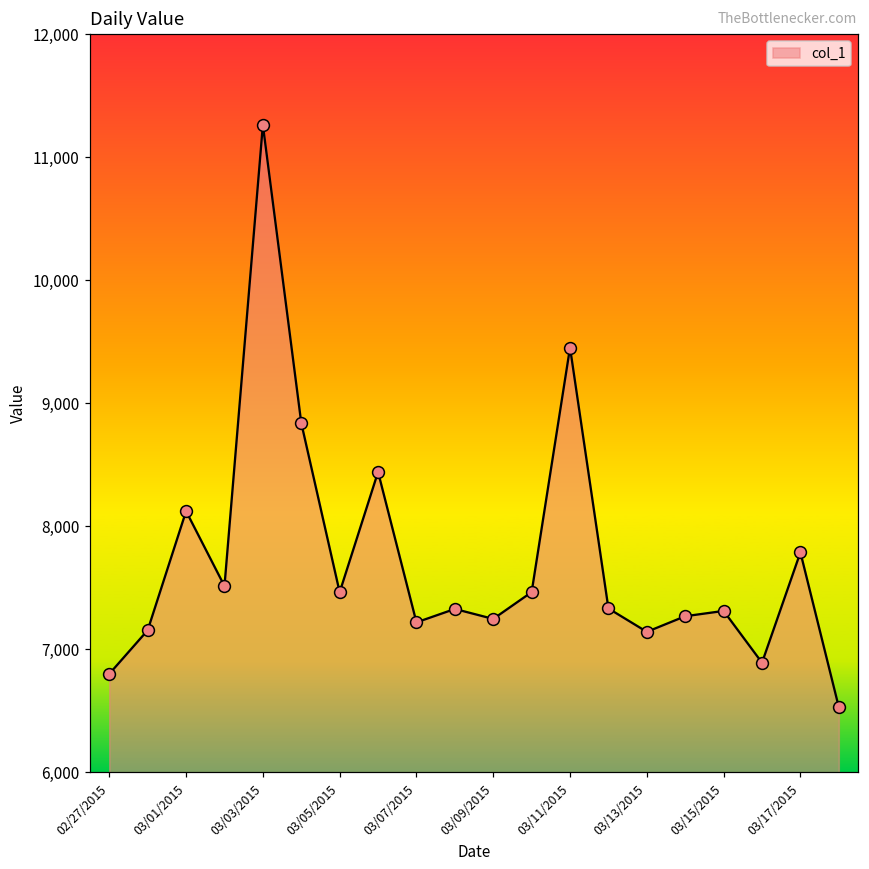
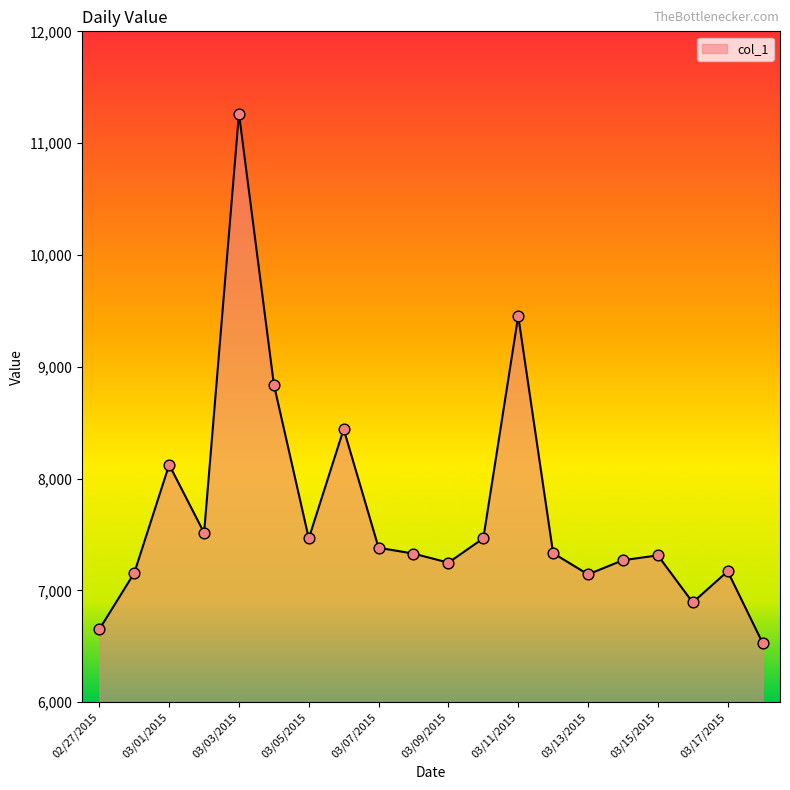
  {
-   "02/27/2015": "6,800",
+   "02/27/2015": "6,650",
    "03/01/2015": "8,120",
    "03/03/2015": "11,270",
    "03/05/2015": "7,470",
-   "03/07/2015": "7,220",
+   "03/07/2015": "7,380",
    "03/09/2015": "7,250",
    "03/11/2015": "9,450",
    "03/13/2015": "7,140",
    "03/15/2015": "7,310",
-   "03/17/2015": "7,790"
+   "03/17/2015": "7,170"
  }
